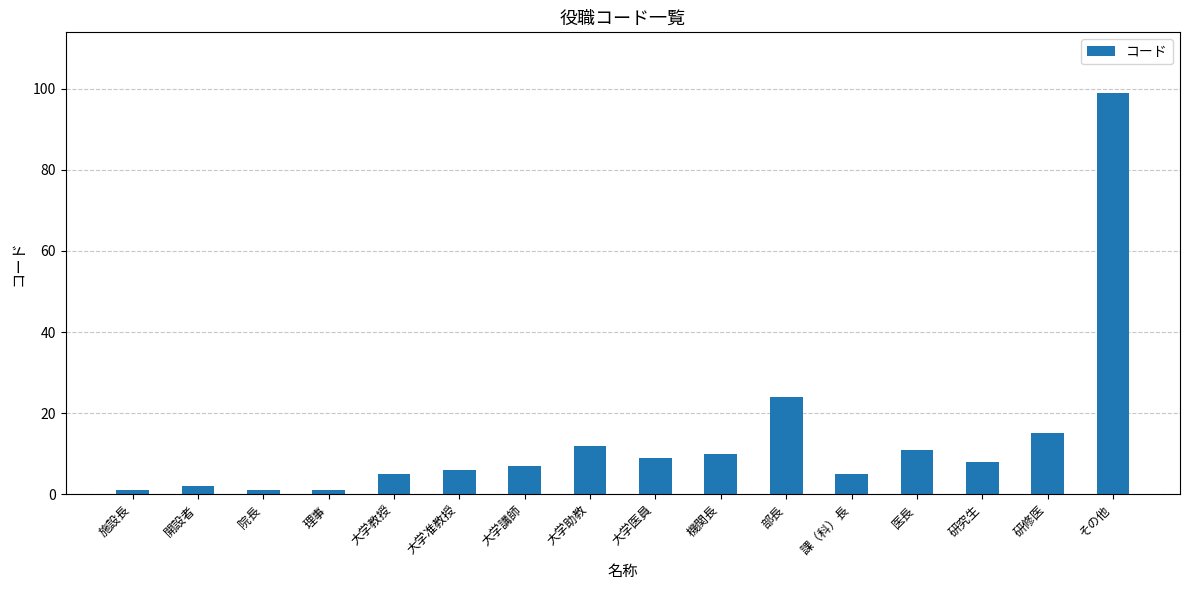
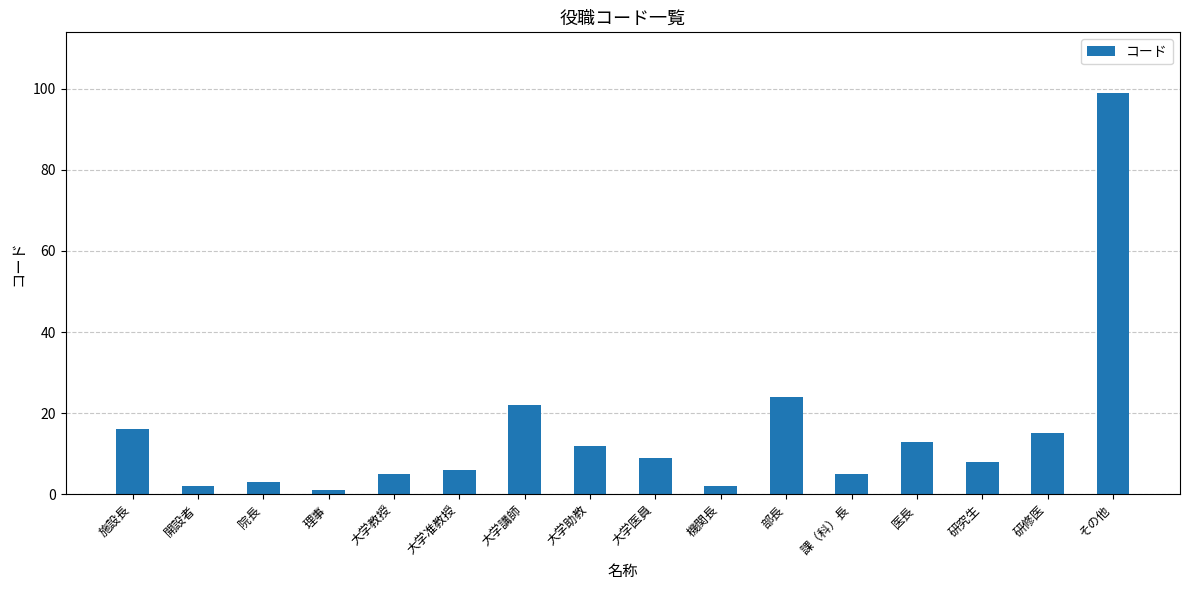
  {
-   "施設長": 1,
+   "施設長": 16,
    "開設者": 2,
-   "院長": 1,
+   "院長": 3,
    "理事": 1,
    "大学教授": 5,
    "大学准教授": 6,
-   "大学講師": 7,
+   "大学講師": 22,
    "大学助教": 12,
    "大学医員": 9,
-   "機関長": 10,
+   "機関長": 2,
    "部長": 24,
    "課（科）長": 5,
-   "医長": 11,
+   "医長": 13,
    "研究生": 8,
    "研修医": 15,
    "その他": 99
  }
